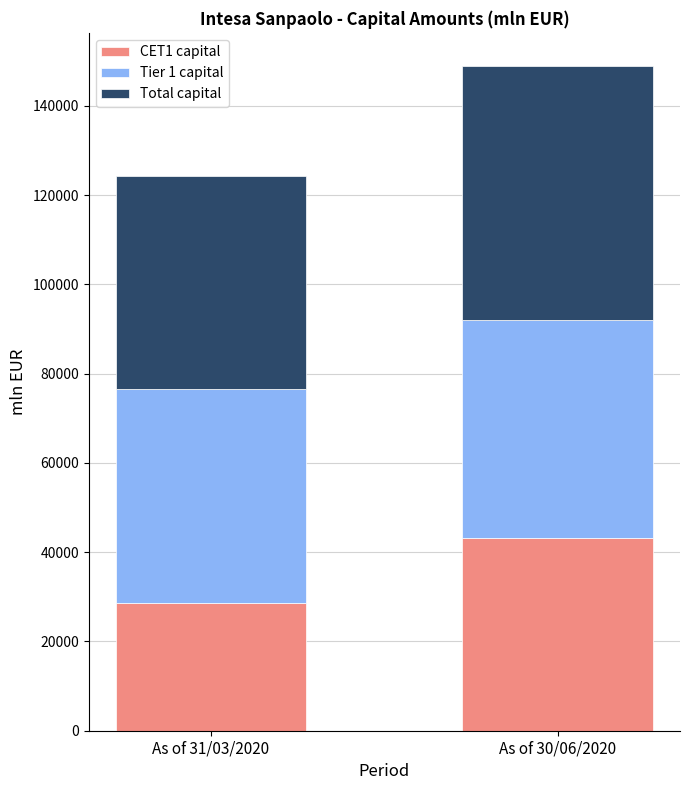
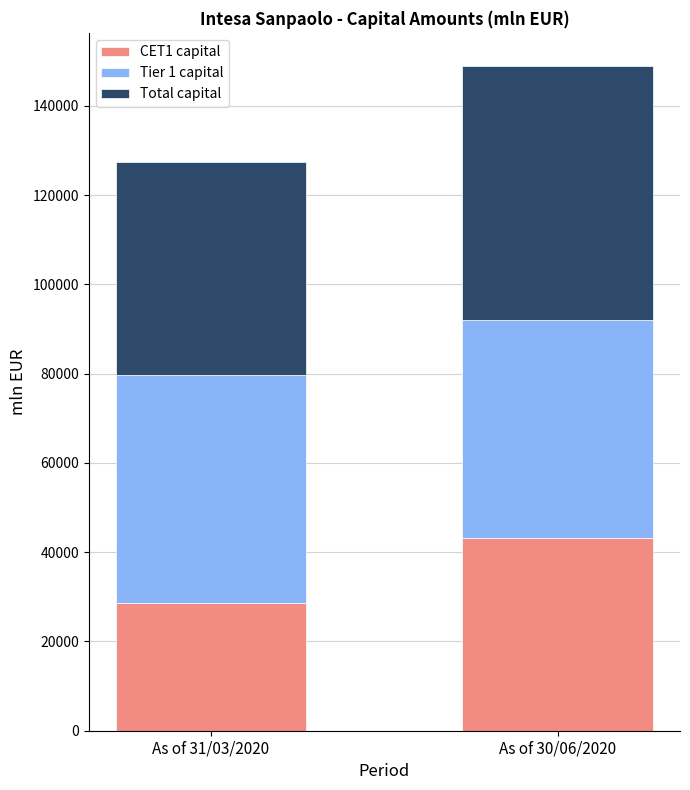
  {
    "CET1 capital": {
      "As of 31/03/2020": 29000,
      "As of 30/06/2020": 43000
    },
    "Tier 1 capital": {
-     "As of 31/03/2020": 48000,
+     "As of 31/03/2020": 51000,
      "As of 30/06/2020": 49000
    },
    "Total capital": {
      "As of 31/03/2020": 48000,
      "As of 30/06/2020": 57000
    }
  }
